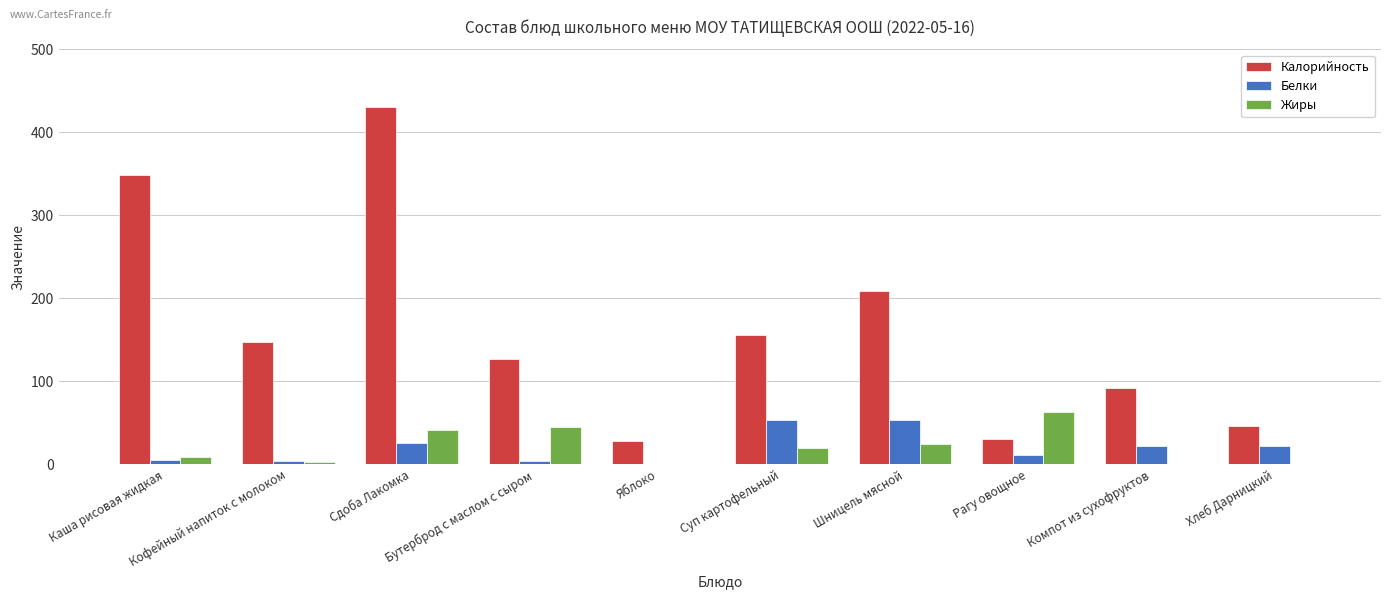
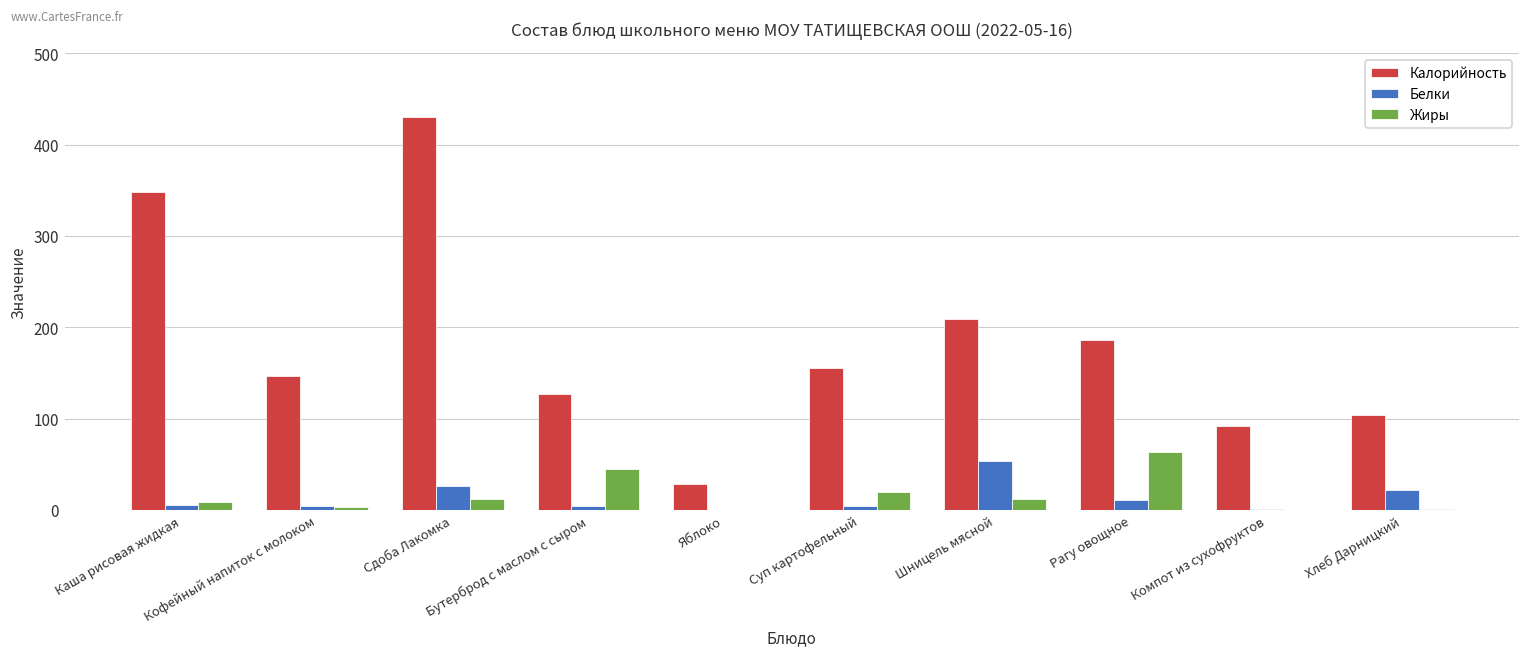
  {
    "Калорийность": {
      "Каша рисовая жидкая": 350,
      "Кофейный напиток с молоком": 150,
      "Сдоба Лакомка": 430,
      "Бутерброд с маслом с сыром": 130,
      "Яблоко": 30,
      "Суп картофельный": 160,
      "Шницель мясной": 210,
-     "Рагу овощное": 30,
+     "Рагу овощное": 190,
      "Компот из сухофруктов": 90,
-     "Хлеб Дарницкий": 50
+     "Хлеб Дарницкий": 100
    },
    "Белки": {
      "Каша рисовая жидкая": 10,
      "Кофейный напиток с молоком": 0,
      "Сдоба Лакомка": 30,
      "Бутерброд с маслом с сыром": 0,
-     "Суп картофельный": 50,
+     "Суп картофельный": 0,
      "Шницель мясной": 50,
      "Рагу овощное": 10,
-     "Компот из сухофруктов": 20,
+     "Компот из сухофруктов": 0,
      "Хлеб Дарницкий": 20
    },
    "Жиры": {
      "Каша рисовая жидкая": 10,
-     "Сдоба Лакомка": 40,
+     "Сдоба Лакомка": 10,
      "Бутерброд с маслом с сыром": 40,
      "Суп картофельный": 20,
-     "Шницель мясной": 20,
+     "Шницель мясной": 10,
      "Рагу овощное": 60
    }
  }
